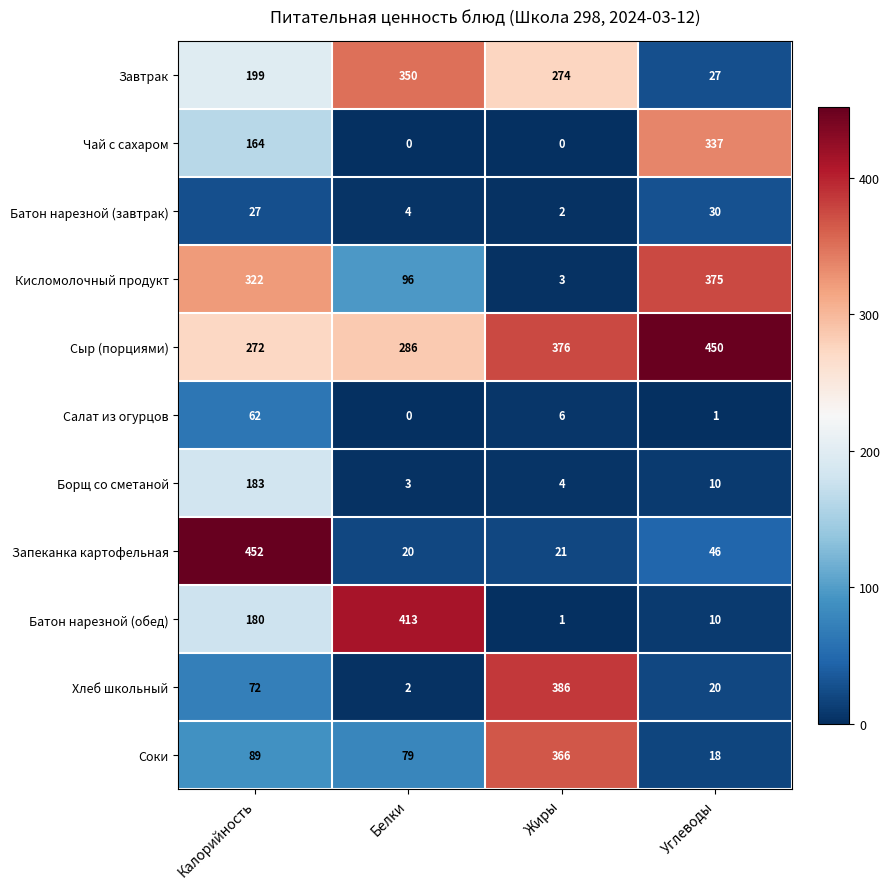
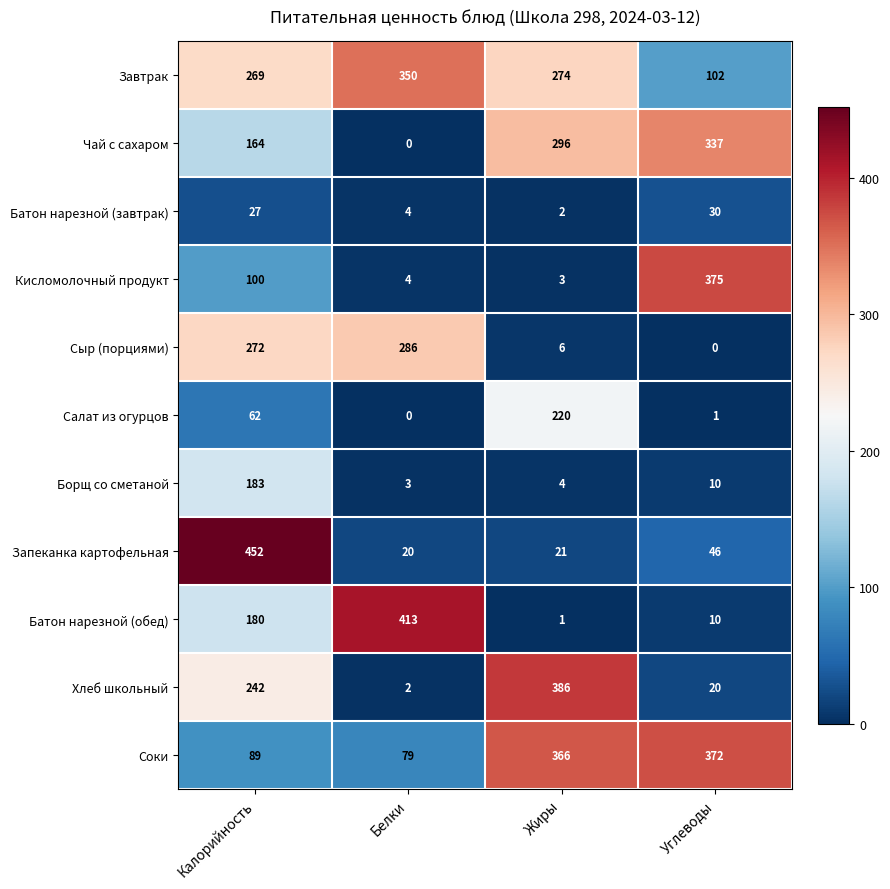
  {
    "Завтрак": {
-     "Калорийность": 199,
+     "Калорийность": 269,
      "Белки": 350,
      "Жиры": 274,
-     "Углеводы": 27
+     "Углеводы": 102
    },
    "Чай с сахаром": {
      "Калорийность": 164,
      "Белки": 0,
-     "Жиры": 0,
+     "Жиры": 296,
      "Углеводы": 337
    },
    "Батон нарезной (завтрак)": {
      "Калорийность": 27,
      "Белки": 4,
      "Жиры": 2,
      "Углеводы": 30
    },
    "Кисломолочный продукт": {
-     "Калорийность": 322,
-     "Белки": 96,
+     "Калорийность": 100,
+     "Белки": 4,
      "Жиры": 3,
      "Углеводы": 375
    },
    "Сыр (порциями)": {
      "Калорийность": 272,
      "Белки": 286,
-     "Жиры": 376,
-     "Углеводы": 450
+     "Жиры": 6,
+     "Углеводы": 0
    },
    "Салат из огурцов": {
      "Калорийность": 62,
      "Белки": 0,
-     "Жиры": 6,
+     "Жиры": 220,
      "Углеводы": 1
    },
    "Борщ со сметаной": {
      "Калорийность": 183,
      "Белки": 3,
      "Жиры": 4,
      "Углеводы": 10
    },
    "Запеканка картофельная": {
      "Калорийность": 452,
      "Белки": 20,
      "Жиры": 21,
      "Углеводы": 46
    },
    "Батон нарезной (обед)": {
      "Калорийность": 180,
      "Белки": 413,
      "Жиры": 1,
      "Углеводы": 10
    },
    "Хлеб школьный": {
-     "Калорийность": 72,
+     "Калорийность": 242,
      "Белки": 2,
      "Жиры": 386,
      "Углеводы": 20
    },
    "Соки": {
      "Калорийность": 89,
      "Белки": 79,
      "Жиры": 366,
-     "Углеводы": 18
+     "Углеводы": 372
    }
  }
